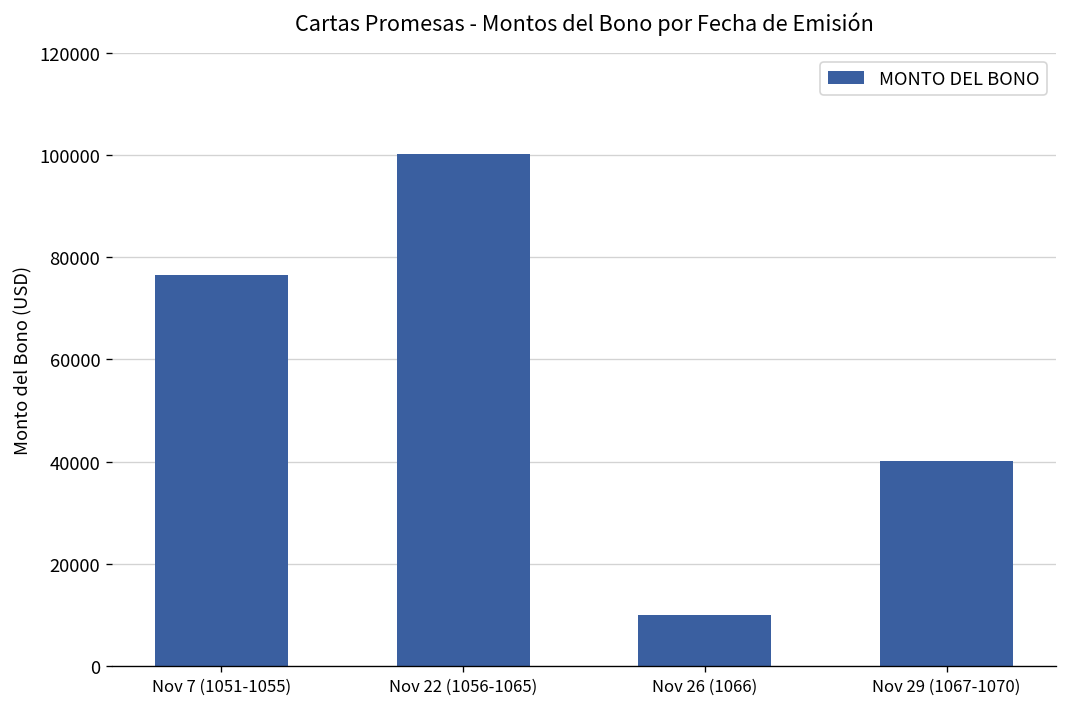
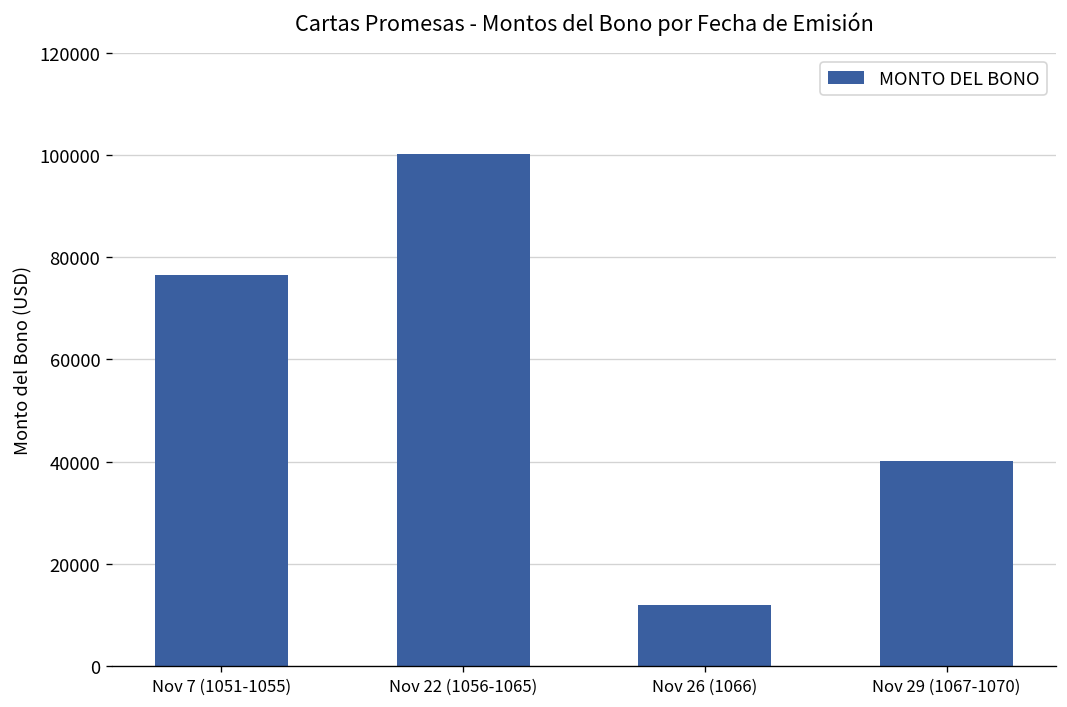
  {
    "Nov 7 (1051-1055)": 77000,
    "Nov 22 (1056-1065)": 100000,
-   "Nov 26 (1066)": 10000,
+   "Nov 26 (1066)": 12000,
    "Nov 29 (1067-1070)": 40000
  }
